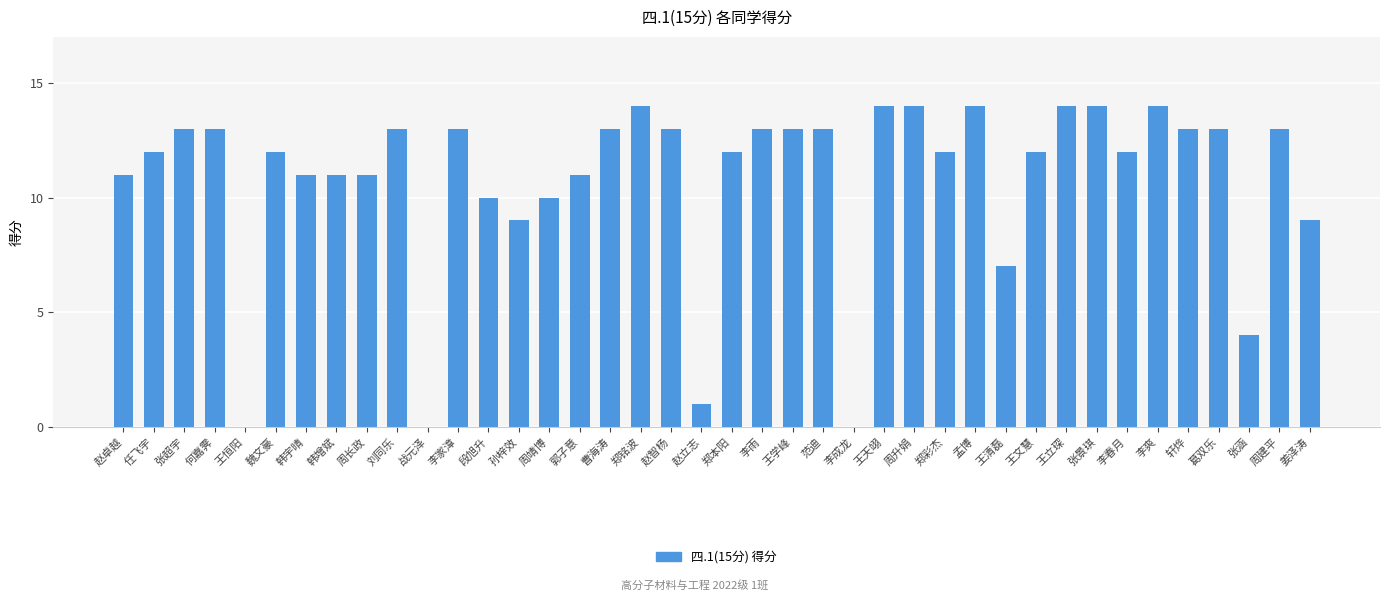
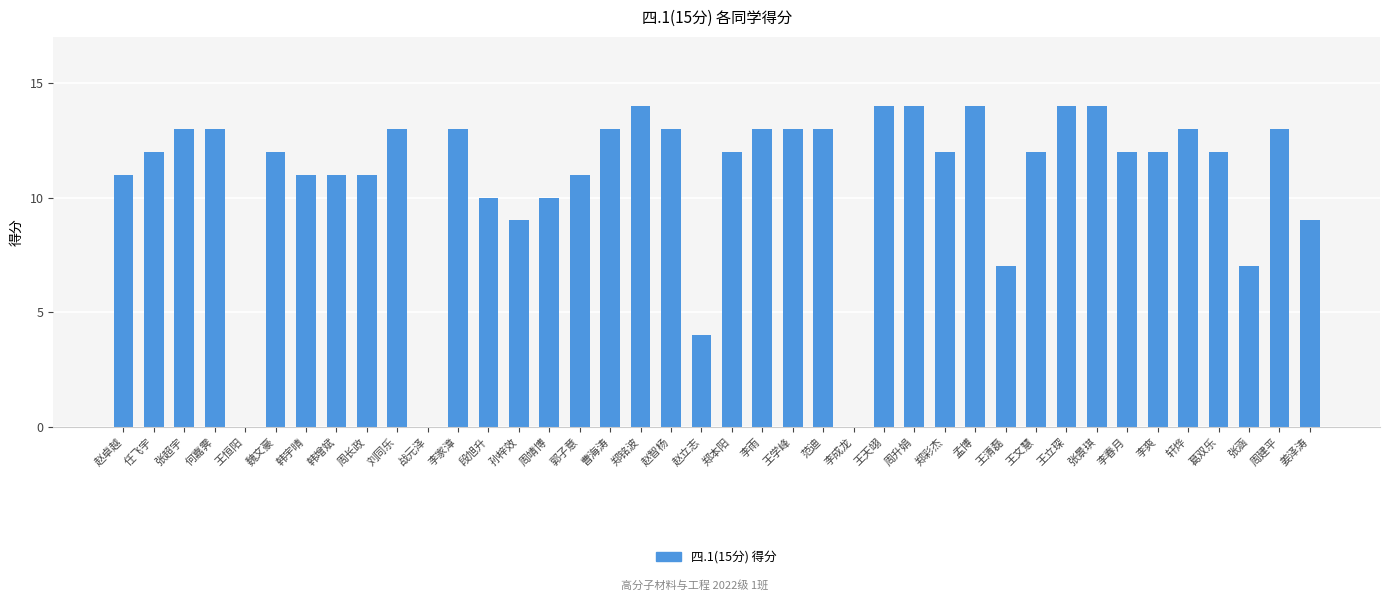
  {
    "赵卓越": 11,
    "任飞宇": 12,
    "张超宇": 13,
    "何嘉霁": 13,
    "王恒阳": 0,
    "魏文豪": 12,
    "韩宇晴": 11,
    "韩增斌": 11,
    "周长政": 11,
    "刘同乐": 13,
    "战元泽": 0,
    "李家漳": 13,
    "段旭升": 10,
    "孙梓效": 9,
    "周靖博": 10,
    "郭子意": 11,
    "曹海涛": 13,
    "郑铭波": 14,
    "赵智杨": 13,
-   "赵立志": 1,
+   "赵立志": 4,
    "郑本阳": 12,
    "李雨": 13,
    "王学峰": 13,
    "范迪": 13,
    "李成龙": 0,
    "王天翊": 14,
    "周升娟": 14,
    "郑彩杰": 12,
    "孟博": 14,
    "王清磊": 7,
    "王文慧": 12,
    "王立琛": 14,
    "张景琪": 14,
    "李春月": 12,
-   "李爽": 14,
+   "李爽": 12,
    "轩烨": 13,
-   "葛双乐": 13,
-   "张涵": 4,
+   "葛双乐": 12,
+   "张涵": 7,
    "周建平": 13,
    "姜泽涛": 9
  }
